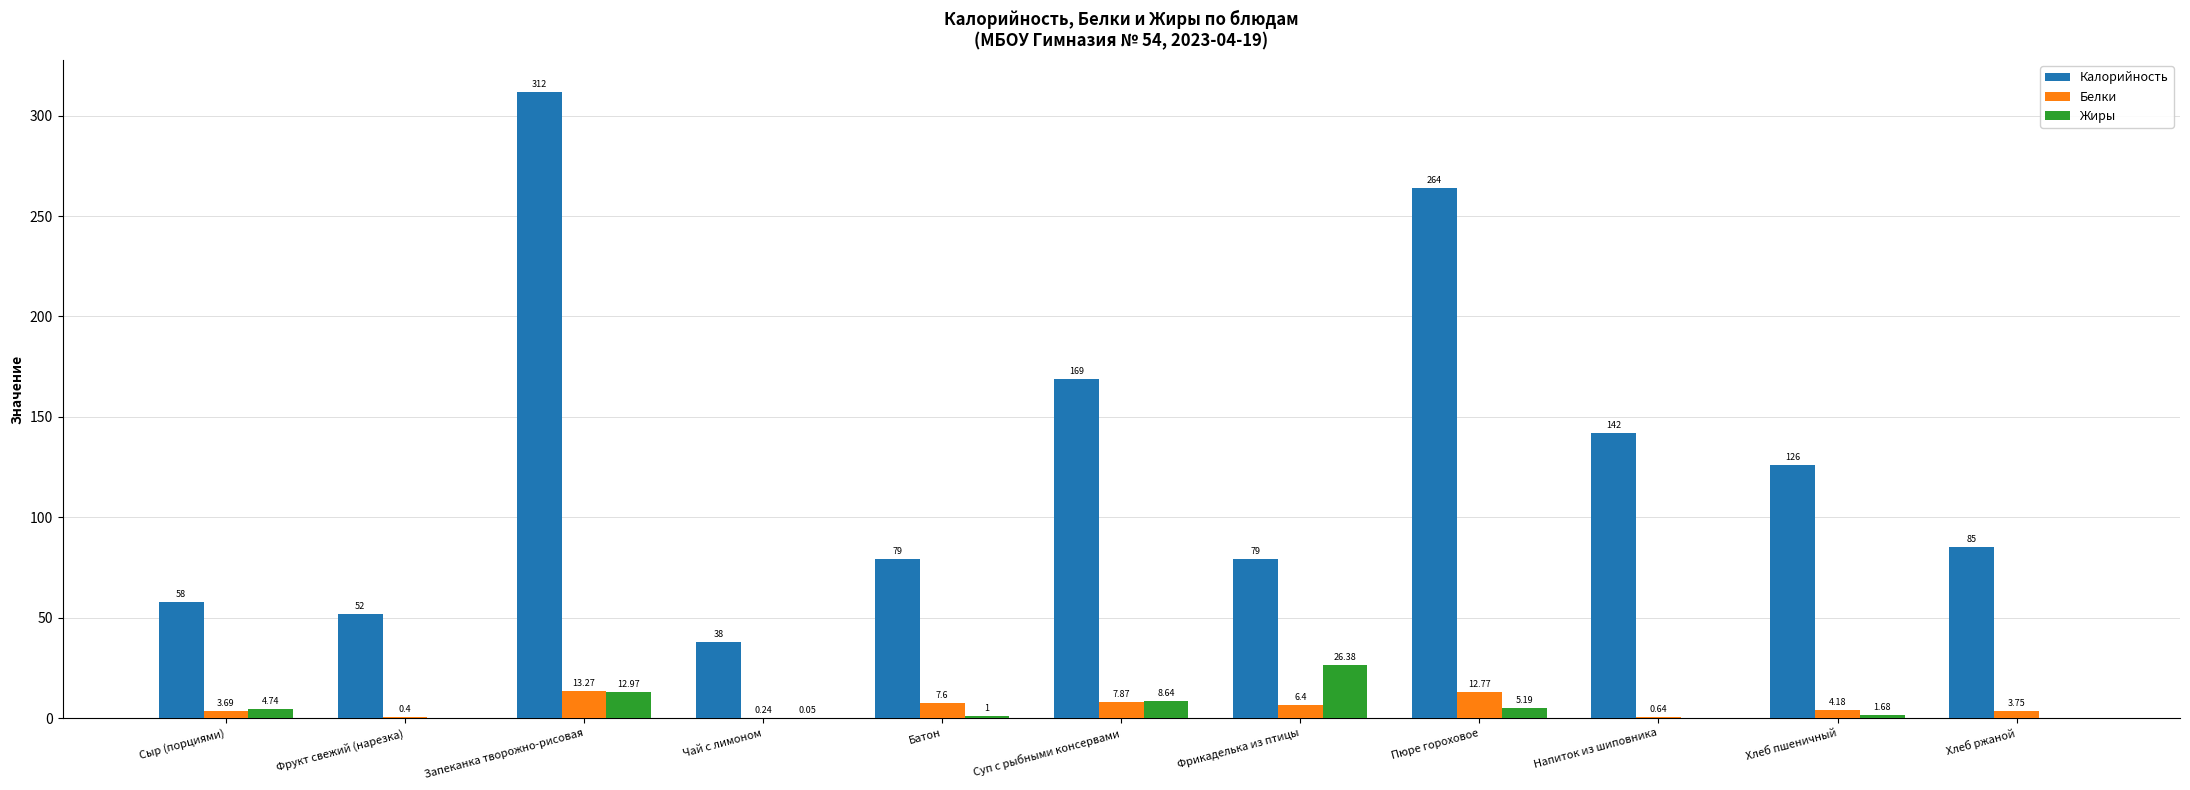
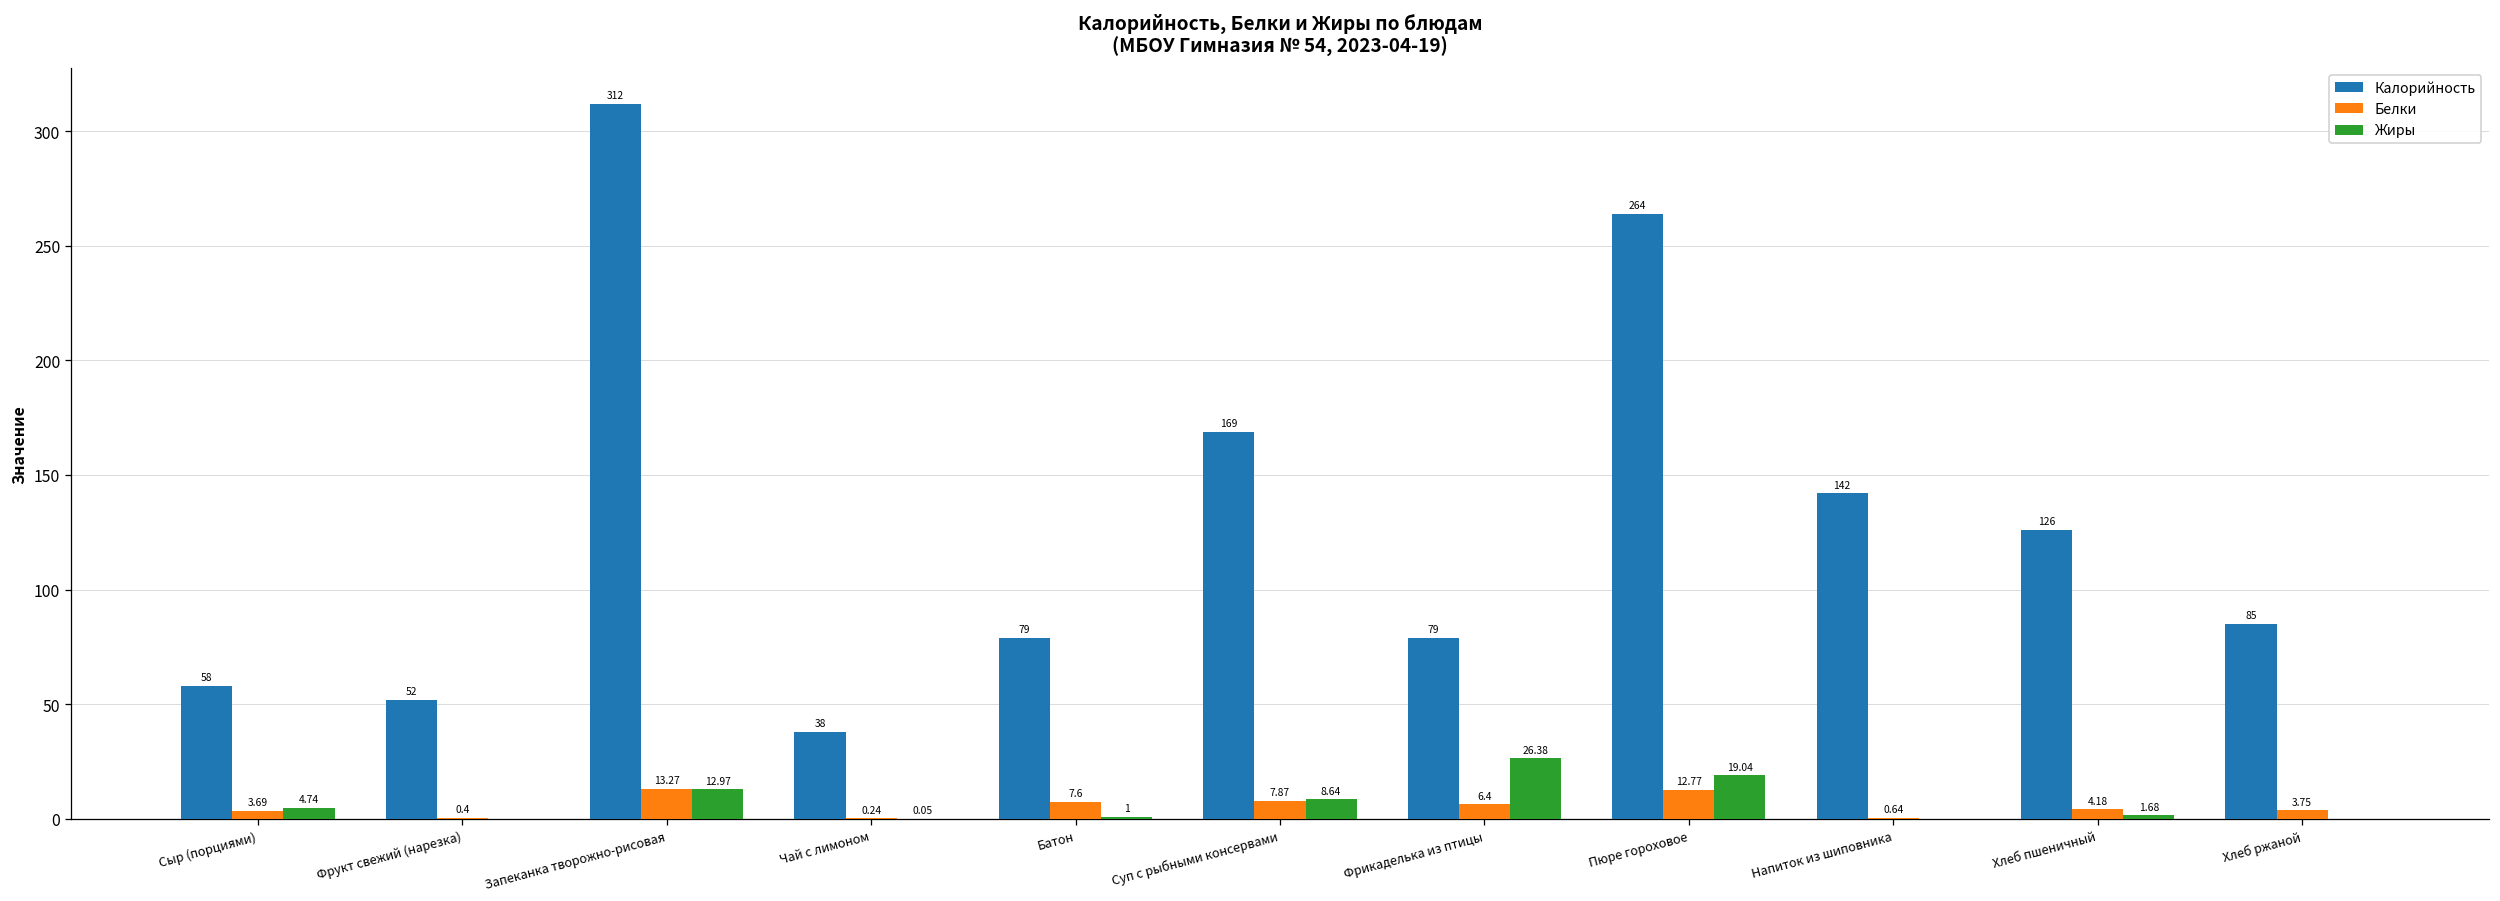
  {
    "Калорийность": {
      "Сыр (порциями)": 58,
      "Фрукт свежий (нарезка)": 52,
      "Запеканка творожно-рисовая": 312,
      "Чай с лимоном": 38,
      "Батон": 79,
      "Суп с рыбными консервами": 169,
      "Фрикаделька из птицы": 79,
      "Пюре гороховое": 264,
      "Напиток из шиповника": 142,
      "Хлеб пшеничный": 126,
      "Хлеб ржаной": 85
    },
    "Белки": {
      "Сыр (порциями)": 3.69,
      "Фрукт свежий (нарезка)": 0.4,
      "Запеканка творожно-рисовая": 13.27,
      "Чай с лимоном": 0.24,
      "Батон": 7.6,
      "Суп с рыбными консервами": 7.87,
      "Фрикаделька из птицы": 6.4,
      "Пюре гороховое": 12.77,
      "Напиток из шиповника": 0.64,
      "Хлеб пшеничный": 4.18,
      "Хлеб ржаной": 3.75
    },
    "Жиры": {
      "Сыр (порциями)": 4.74,
      "Запеканка творожно-рисовая": 12.97,
      "Чай с лимоном": 0.05,
      "Батон": 1,
      "Суп с рыбными консервами": 8.64,
      "Фрикаделька из птицы": 26.38,
-     "Пюре гороховое": 5.19,
+     "Пюре гороховое": 19.04,
      "Хлеб пшеничный": 1.68
    }
  }
